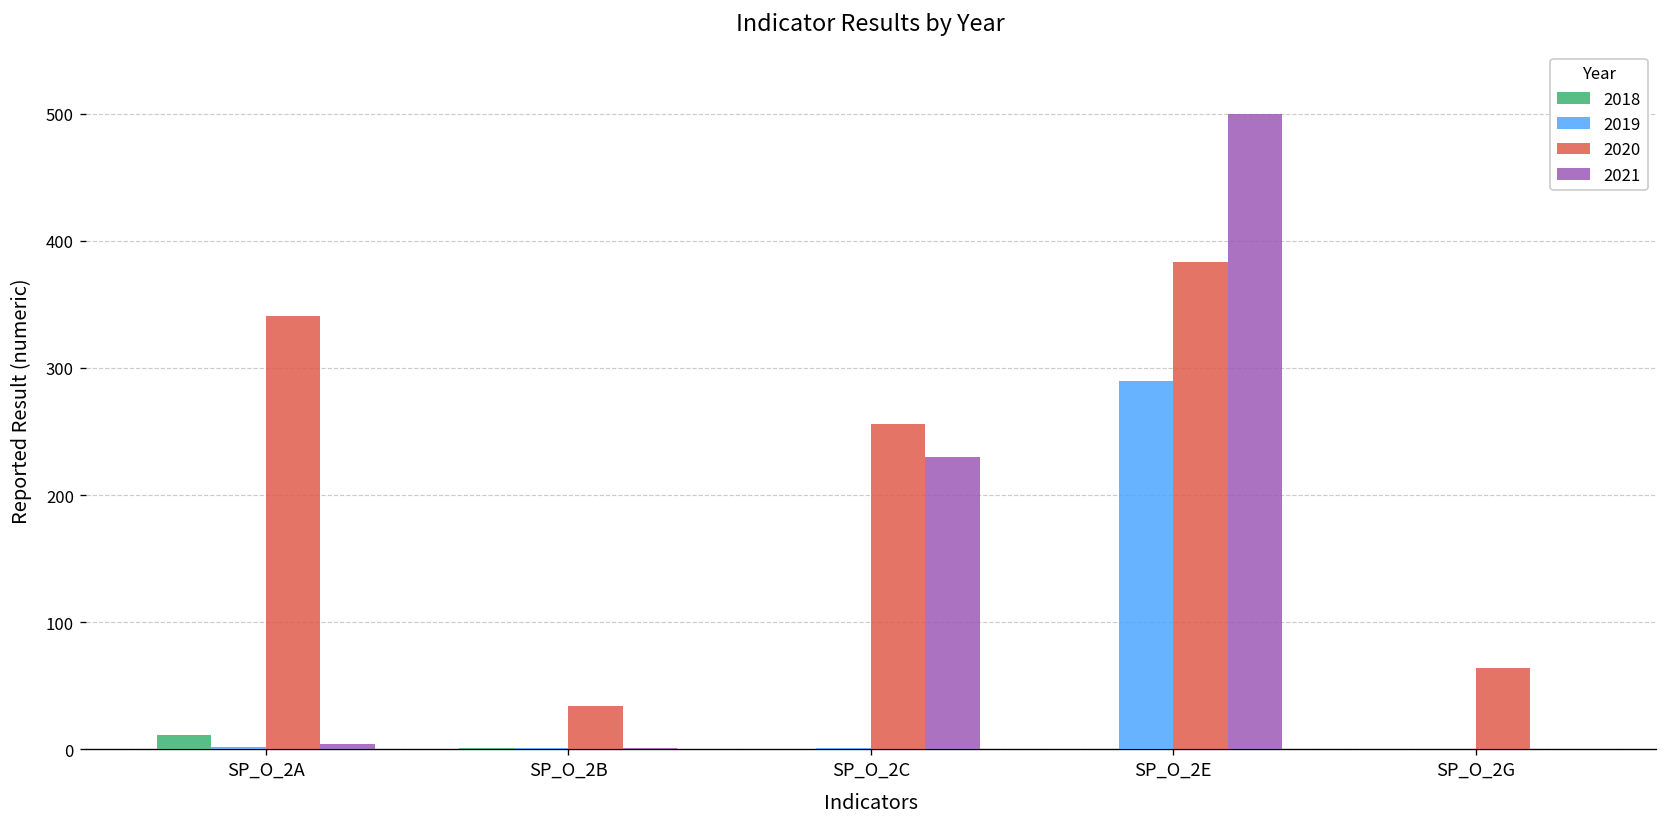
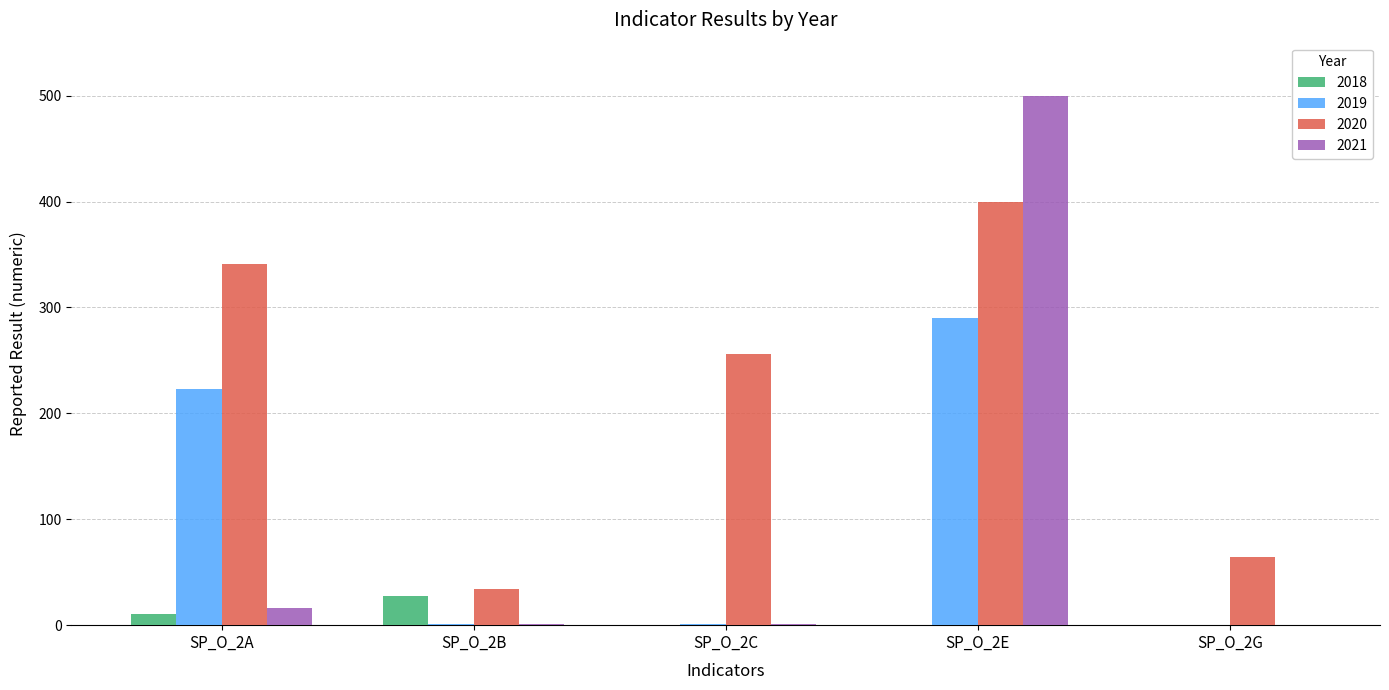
  {
    "2018": {
      "SP_O_2A": 11,
-     "SP_O_2B": 1,
+     "SP_O_2B": 28,
      "SP_O_2C": 0,
      "SP_O_2E": 0,
      "SP_O_2G": 0
    },
    "2019": {
-     "SP_O_2A": 2,
+     "SP_O_2A": 223,
      "SP_O_2E": 290,
      "SP_O_2G": 0
    },
    "2020": {
      "SP_O_2A": 341,
      "SP_O_2B": 34,
      "SP_O_2C": 256,
-     "SP_O_2E": 383,
+     "SP_O_2E": 400,
      "SP_O_2G": 64
    },
    "2021": {
-     "SP_O_2A": 4,
-     "SP_O_2C": 230,
+     "SP_O_2A": 16,
+     "SP_O_2C": 1,
      "SP_O_2E": 500,
      "SP_O_2G": 0
    }
  }
